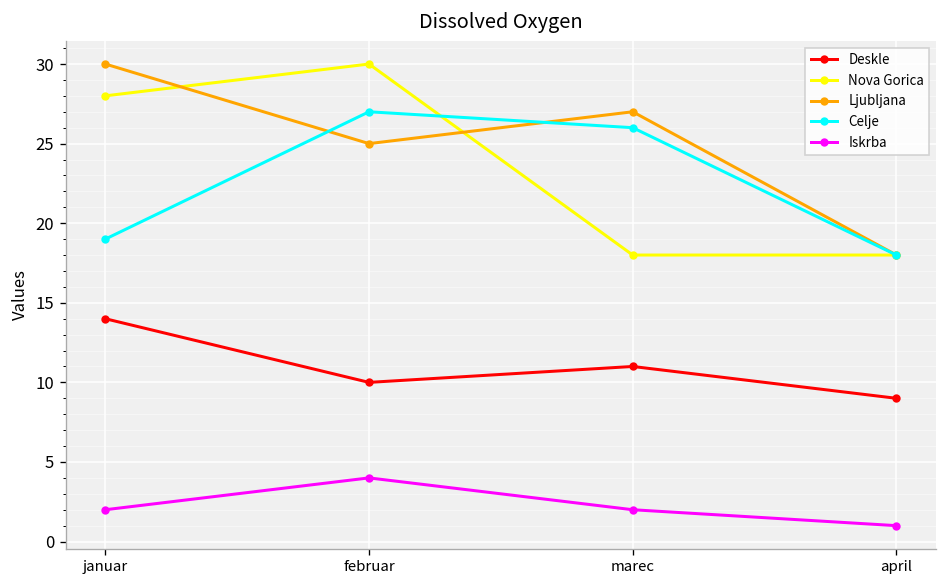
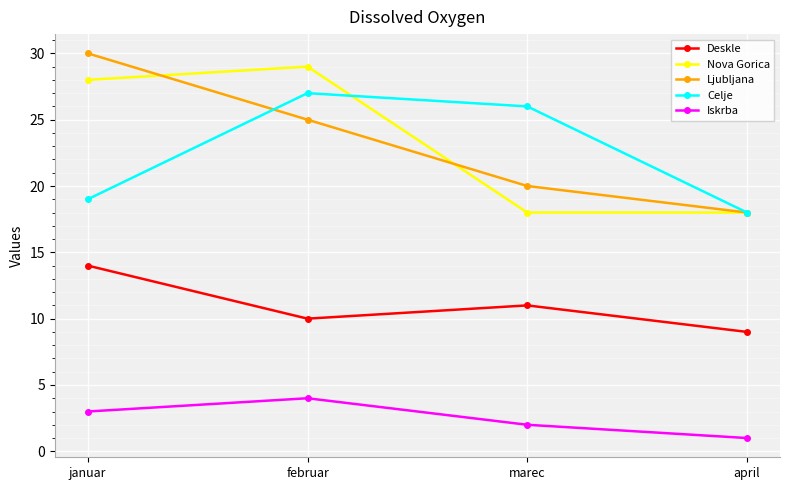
  {
    "Deskle": {
      "januar": 14,
      "februar": 10,
      "marec": 11,
      "april": 9
    },
    "Nova Gorica": {
      "januar": 28,
-     "februar": 30,
+     "februar": 29,
      "marec": 18
    },
    "Ljubljana": {
      "januar": 30,
      "februar": 25,
-     "marec": 27
+     "marec": 20
    },
    "Celje": {
      "januar": 19,
      "februar": 27,
      "marec": 26
    },
    "Iskrba": {
-     "januar": 2,
+     "januar": 3,
      "februar": 4,
      "marec": 2,
      "april": 1
    }
  }
